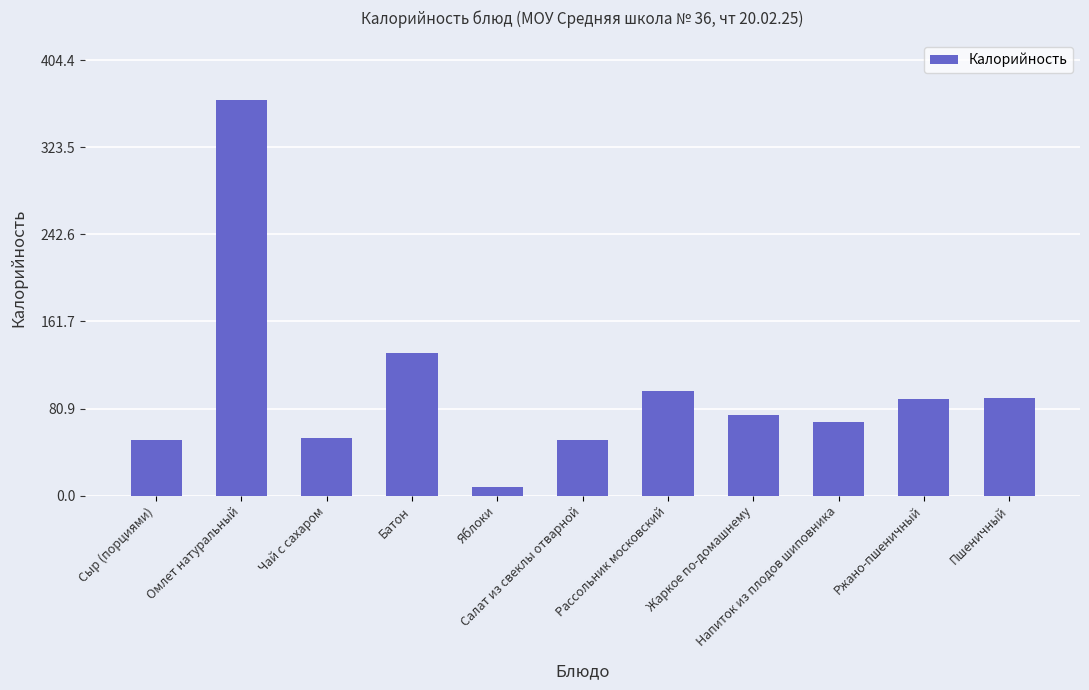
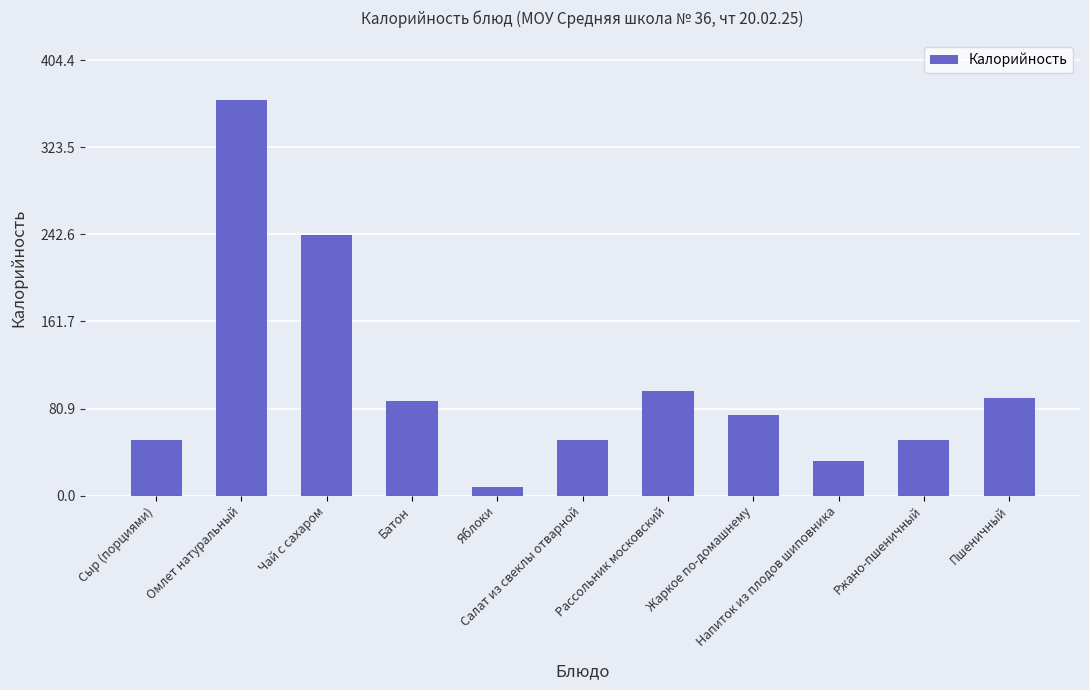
  {
    "Сыр (порциями)": 52,
    "Омлет натуральный": 368,
-   "Чай с сахаром": 53,
-   "Батон": 132,
+   "Чай с сахаром": 242,
+   "Батон": 88,
    "Яблоки": 8,
    "Салат из свеклы отварной": 51,
    "Рассольник московский": 97,
    "Жаркое по-домашнему": 75,
-   "Напиток из плодов шиповника": 68,
-   "Ржано-пшеничный": 90,
+   "Напиток из плодов шиповника": 32,
+   "Ржано-пшеничный": 52,
    "Пшеничный": 90
  }
